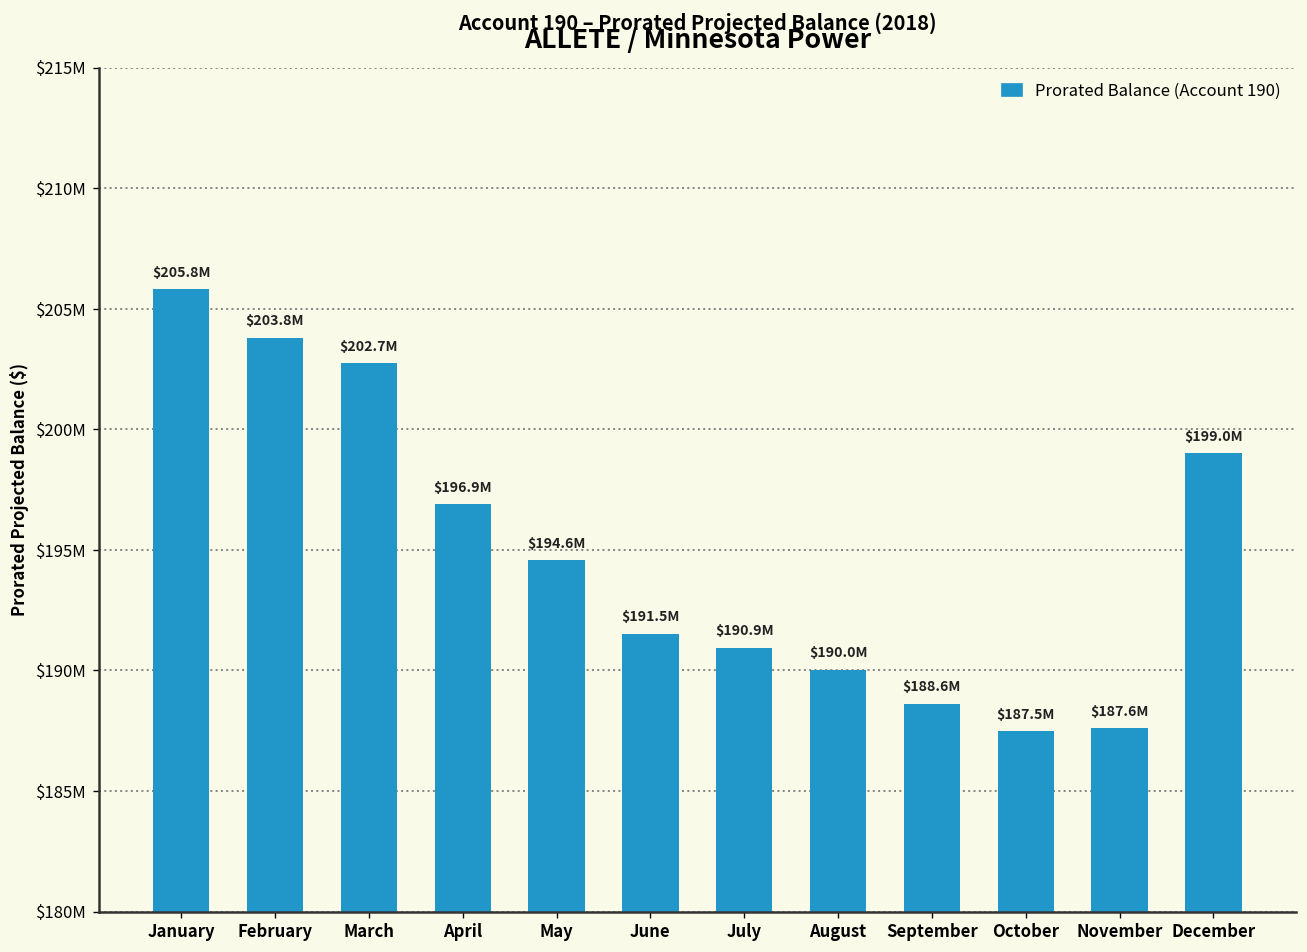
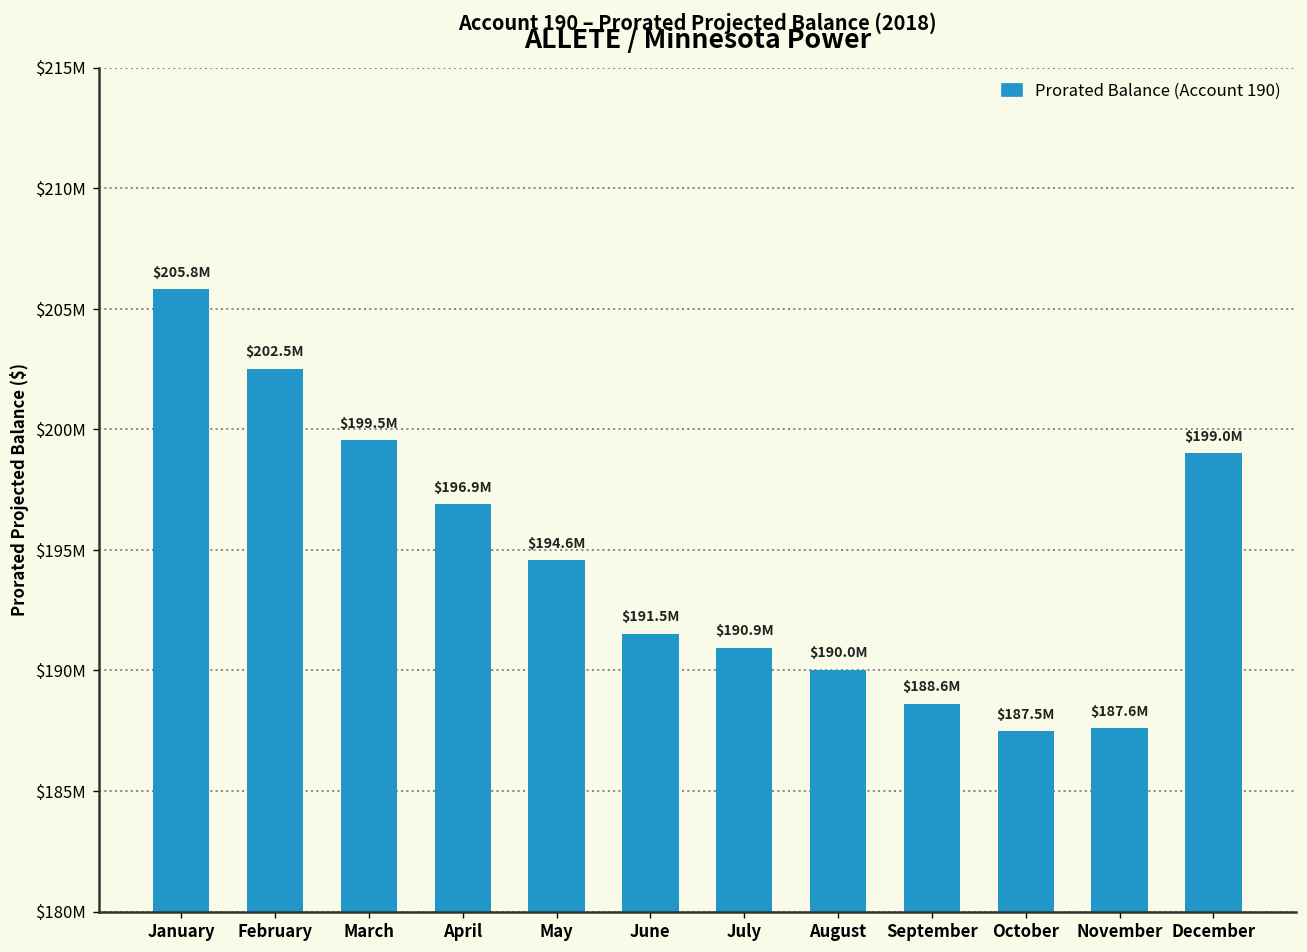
  {
    "January": "$205.8M",
-   "February": "$203.8M",
-   "March": "$202.7M",
+   "February": "$202.5M",
+   "March": "$199.5M",
    "April": "$196.9M",
    "May": "$194.6M",
    "June": "$191.5M",
    "July": "$190.9M",
    "August": "$190.0M",
    "September": "$188.6M",
    "October": "$187.5M",
    "November": "$187.6M",
    "December": "$199.0M"
  }
